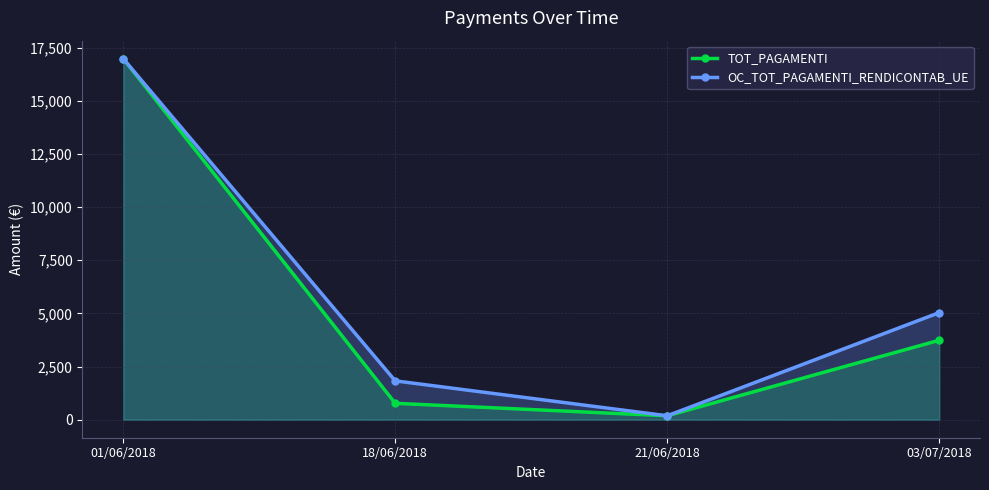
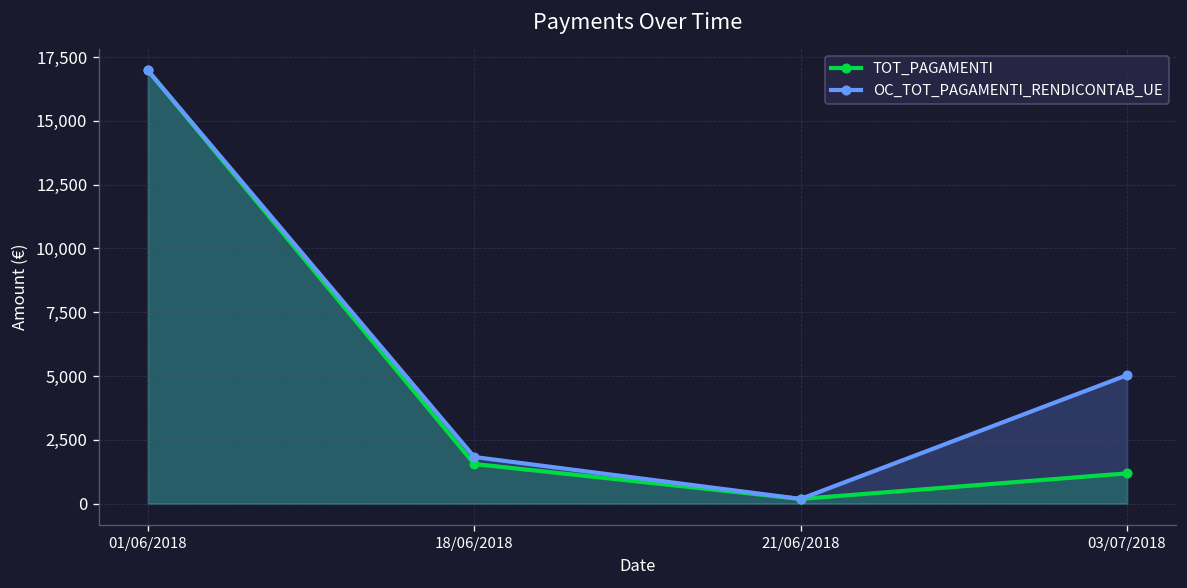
  {
    "TOT_PAGAMENTI": {
-     "18/06/2018": "800",
-     "03/07/2018": "3,700"
+     "18/06/2018": "1,600",
+     "03/07/2018": "1,200"
    },
    "OC_TOT_PAGAMENTI_RENDICONTAB_UE": {
      "18/06/2018": "1,800",
      "03/07/2018": "5,000"
    }
  }
